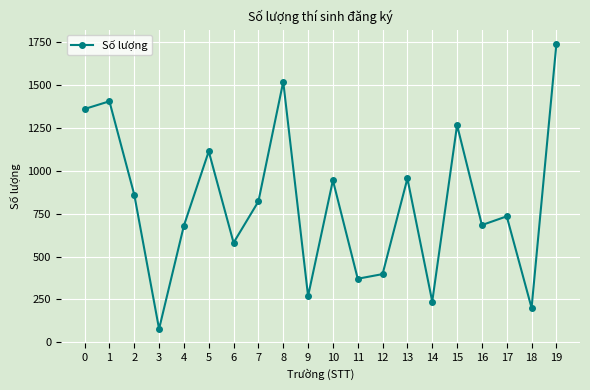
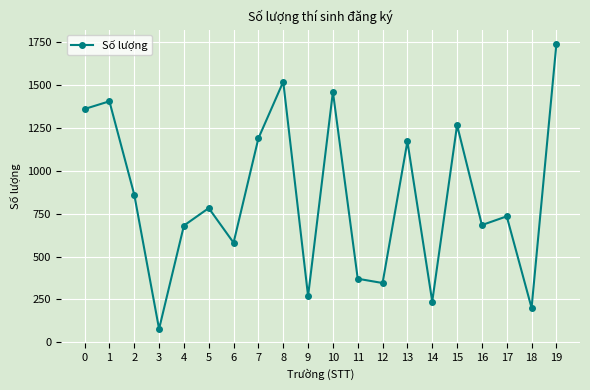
  {
    "0": 1360,
    "1": 1410,
    "2": 860,
    "3": 80,
    "4": 680,
-   "5": 1110,
+   "5": 780,
    "6": 580,
-   "7": 820,
+   "7": 1190,
    "8": 1520,
    "9": 270,
-   "10": 950,
+   "10": 1460,
    "11": 370,
-   "12": 400,
-   "13": 960,
+   "12": 350,
+   "13": 1170,
    "14": 240,
    "15": 1270,
    "16": 680,
    "17": 740,
    "18": 200,
    "19": 1740
  }
